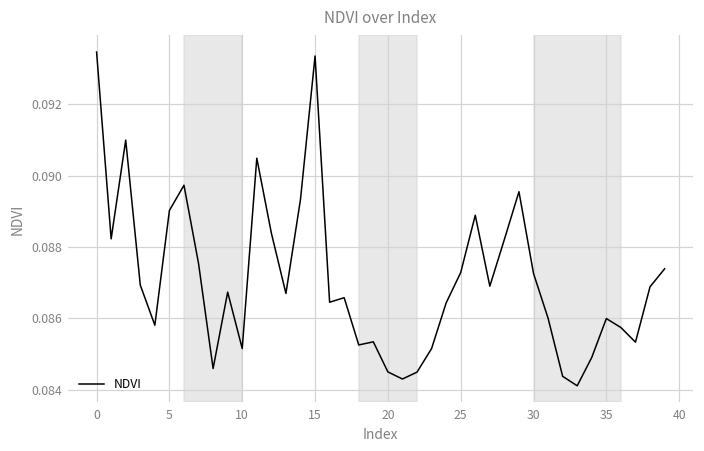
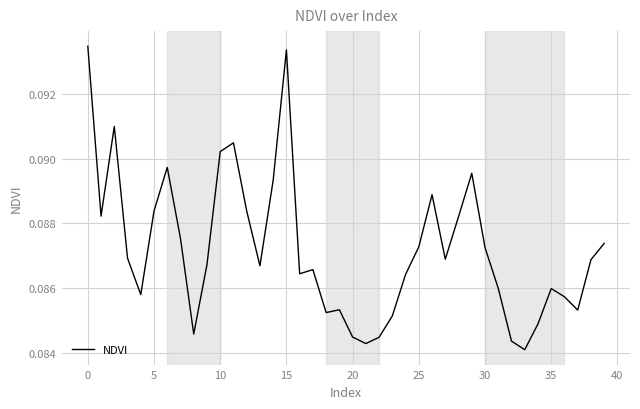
  {
    "0": 0.0935,
-   "5": 0.0890,
-   "10": 0.0851,
+   "5": 0.0884,
+   "10": 0.0902,
    "15": 0.0934,
    "20": 0.0845,
    "25": 0.0873,
    "30": 0.0873,
    "35": 0.0860
  }
